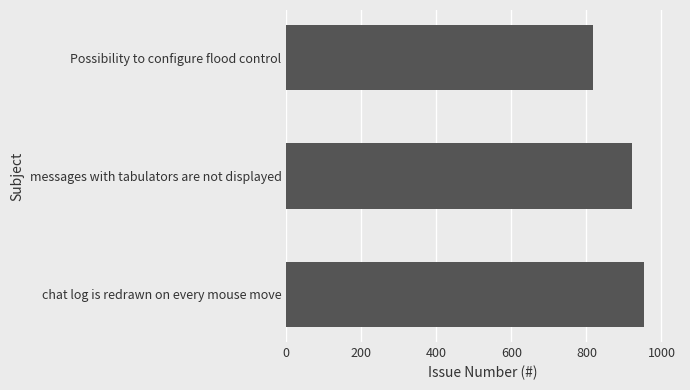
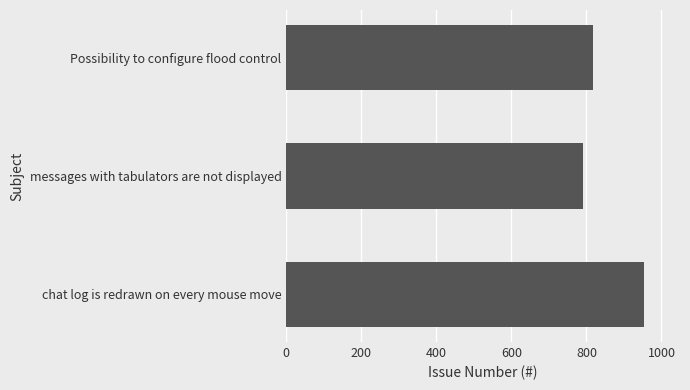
  {
    "Possibility to configure flood control": 820,
-   "messages with tabulators are not displayed": 920,
+   "messages with tabulators are not displayed": 790,
    "chat log is redrawn on every mouse move": 950
  }
